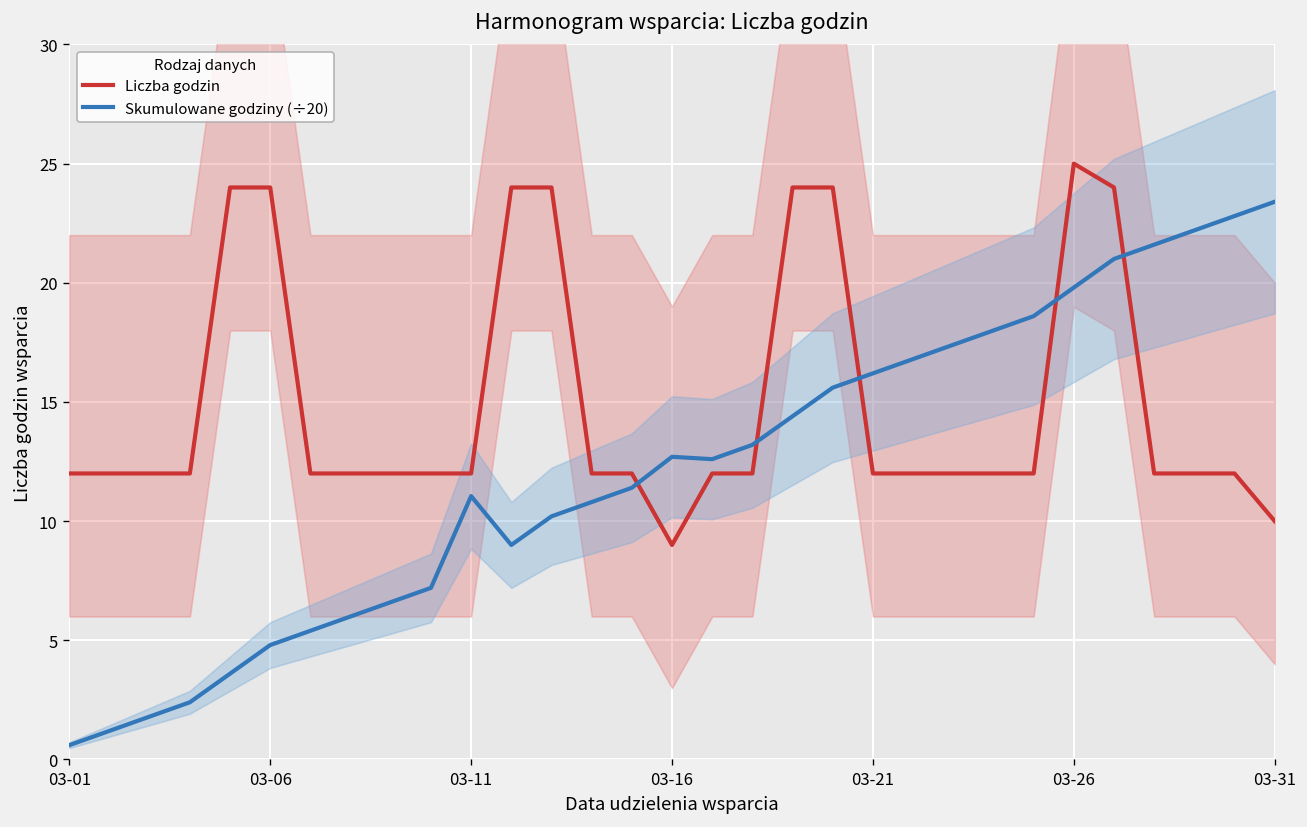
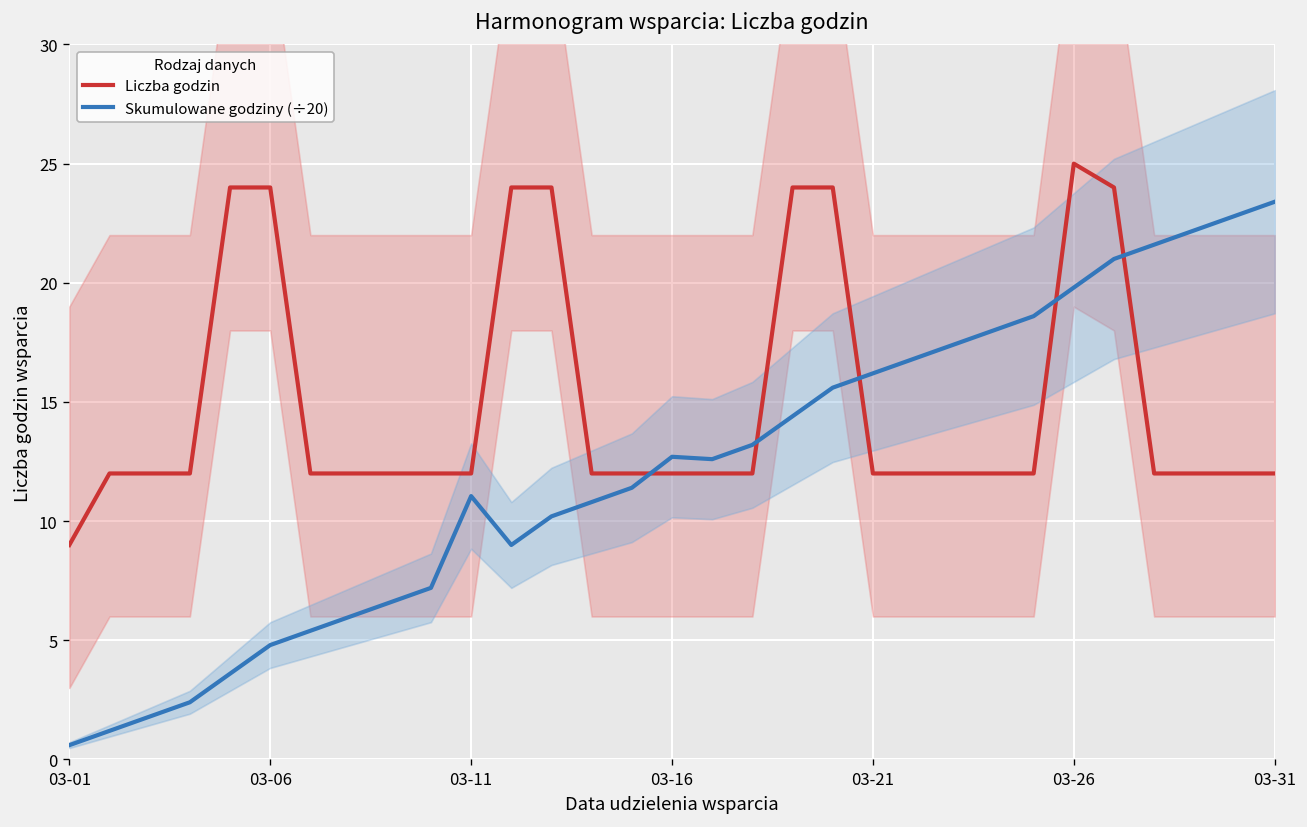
  {
    "Liczba godzin": {
-     "03-01": 12,
+     "03-01": 9,
      "03-06": 24,
      "03-11": 12,
-     "03-16": 9,
+     "03-16": 12,
      "03-21": 12,
      "03-26": 25,
-     "03-31": 10
+     "03-31": 12
    },
    "Skumulowane godziny (÷20)": {
      "03-06": 4.8,
      "03-11": 11,
      "03-16": 12.7,
      "03-21": 16.2,
      "03-26": 19.8,
      "03-31": 23.4
    }
  }
